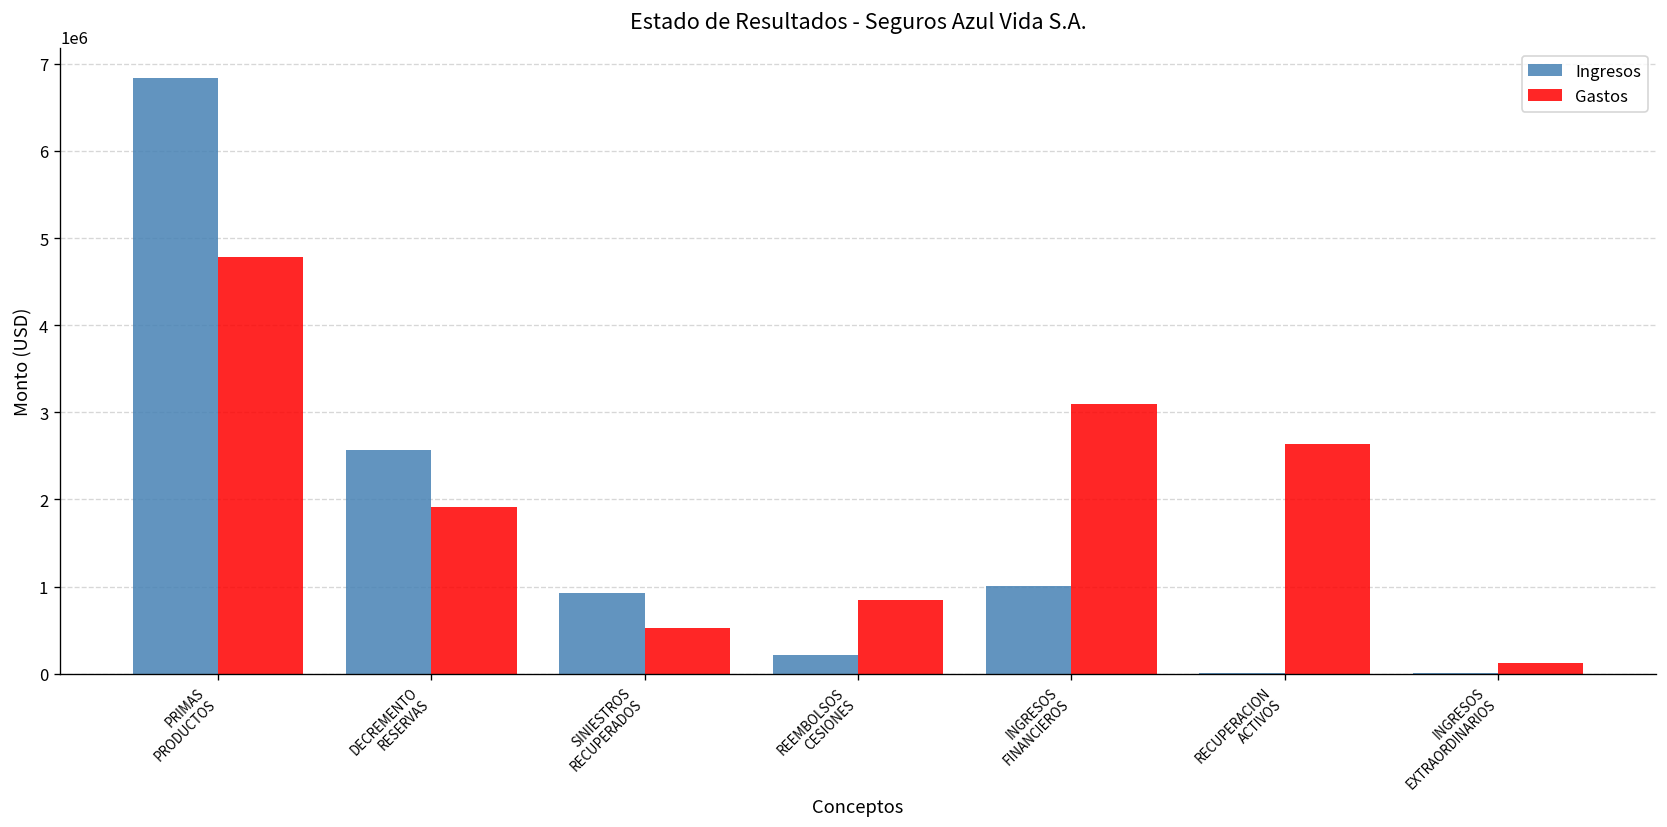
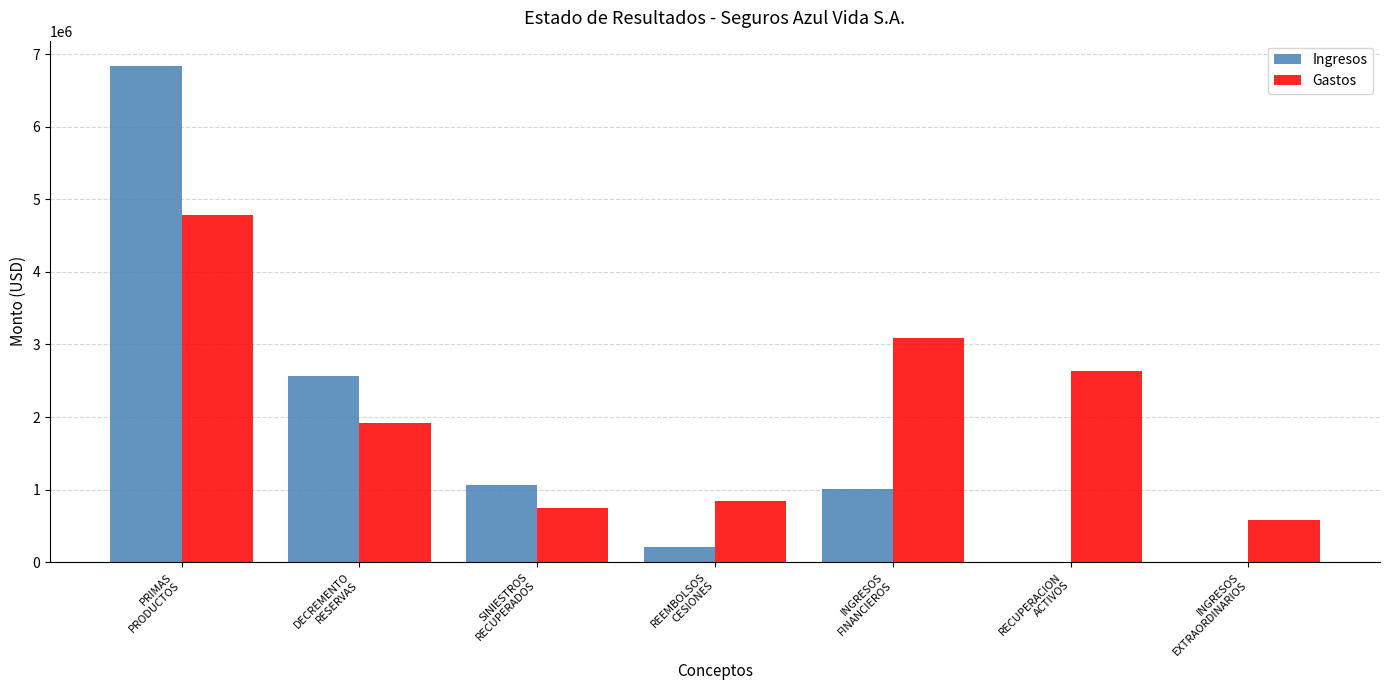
  {
    "Ingresos": {
      "PRIMAS PRODUCTOS": 6800000,
      "DECREMENTO RESERVAS": 2600000,
-     "SINIESTROS RECUPERADOS": 900000,
+     "SINIESTROS RECUPERADOS": 1100000,
      "REEMBOLSOS CESIONES": 200000,
      "INGRESOS FINANCIEROS": 1000000
    },
    "Gastos": {
      "PRIMAS PRODUCTOS": 4800000,
      "DECREMENTO RESERVAS": 1900000,
-     "SINIESTROS RECUPERADOS": 500000,
+     "SINIESTROS RECUPERADOS": 700000,
      "REEMBOLSOS CESIONES": 800000,
      "INGRESOS FINANCIEROS": 3100000,
      "RECUPERACION ACTIVOS": 2600000,
-     "INGRESOS EXTRAORDINARIOS": 100000
+     "INGRESOS EXTRAORDINARIOS": 600000
    }
  }
